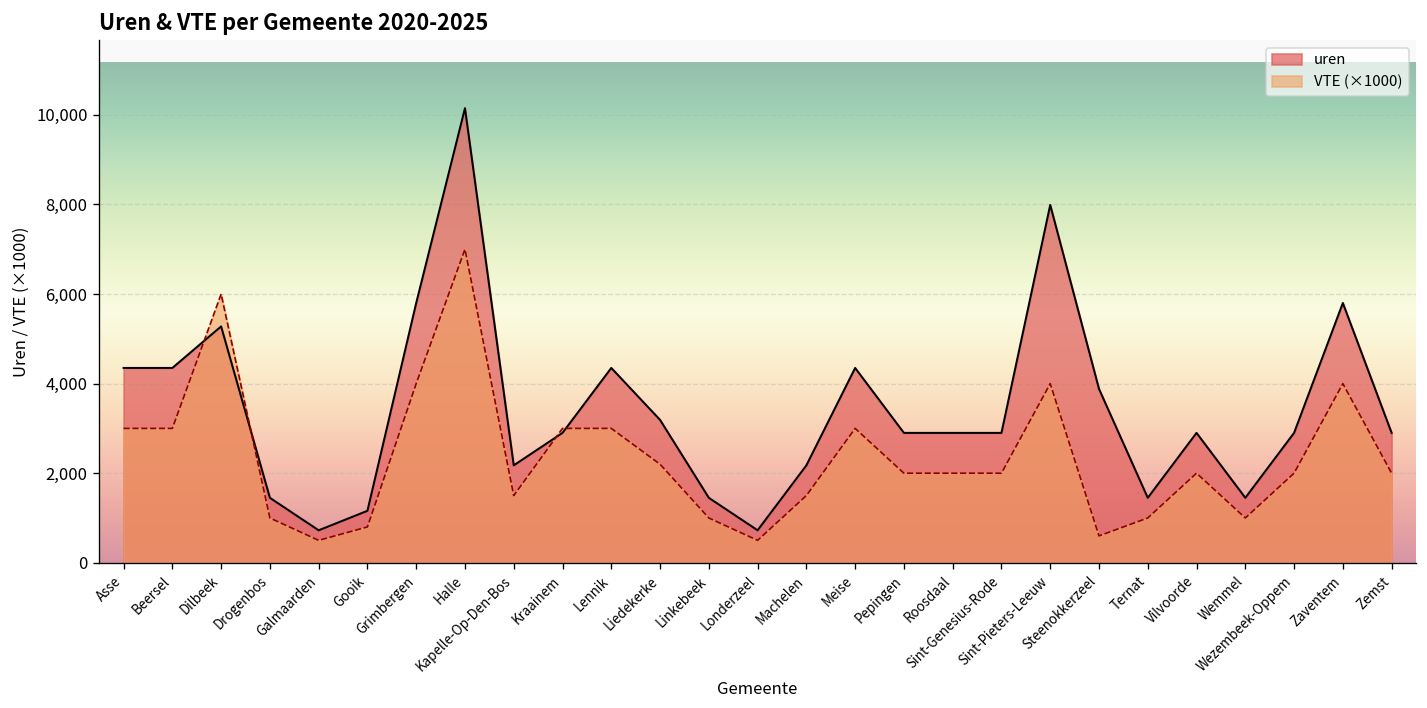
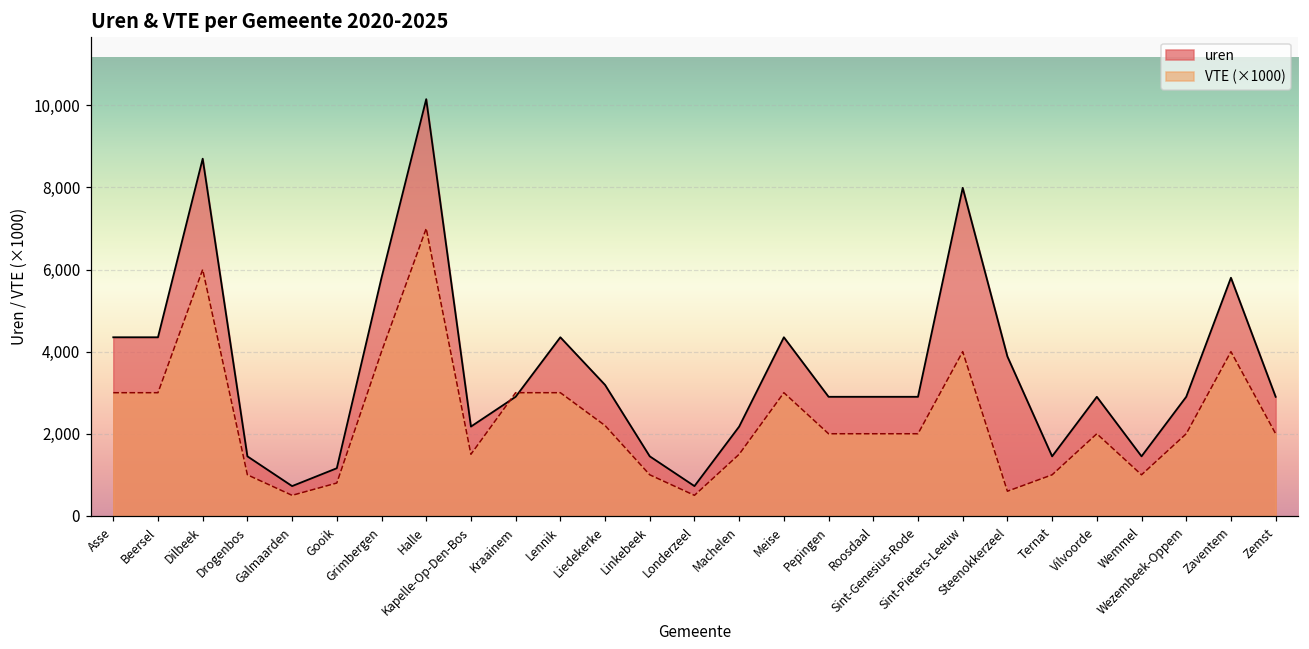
  {
    "uren": {
      "Asse": "4,400",
      "Beersel": "4,400",
-     "Dilbeek": "5,300",
+     "Dilbeek": "8,700",
      "Drogenbos": "1,500",
      "Galmaarden": "700",
      "Gooik": "1,200",
      "Grimbergen": "5,800",
      "Halle": "10,200",
      "Kapelle-Op-Den-Bos": "2,200",
      "Kraainem": "2,900",
      "Lennik": "4,400",
      "Liedekerke": "3,200",
      "Linkebeek": "1,500",
      "Londerzeel": "700",
      "Machelen": "2,200",
      "Meise": "4,400",
      "Pepingen": "2,900",
      "Roosdaal": "2,900",
      "Sint-Genesius-Rode": "2,900",
      "Sint-Pieters-Leeuw": "8,000",
      "Steenokkerzeel": "3,900",
      "Ternat": "1,500",
      "Vilvoorde": "2,900",
      "Wemmel": "1,500",
      "Wezembeek-Oppem": "2,900",
      "Zaventem": "5,800",
      "Zemst": "2,900"
    },
    "VTE (×1000)": {
      "Asse": "3,000",
      "Beersel": "3,000",
      "Dilbeek": "6,000",
      "Drogenbos": "1,000",
      "Galmaarden": "500",
      "Gooik": "800",
      "Grimbergen": "4,000",
      "Halle": "7,000",
      "Kapelle-Op-Den-Bos": "1,500",
      "Kraainem": "3,000",
      "Lennik": "3,000",
      "Liedekerke": "2,200",
      "Linkebeek": "1,000",
      "Londerzeel": "500",
      "Machelen": "1,500",
      "Meise": "3,000",
      "Pepingen": "2,000",
      "Roosdaal": "2,000",
      "Sint-Genesius-Rode": "2,000",
      "Sint-Pieters-Leeuw": "4,000",
      "Steenokkerzeel": "600",
      "Ternat": "1,000",
      "Vilvoorde": "2,000",
      "Wemmel": "1,000",
      "Wezembeek-Oppem": "2,000",
      "Zaventem": "4,000",
      "Zemst": "2,000"
    }
  }
